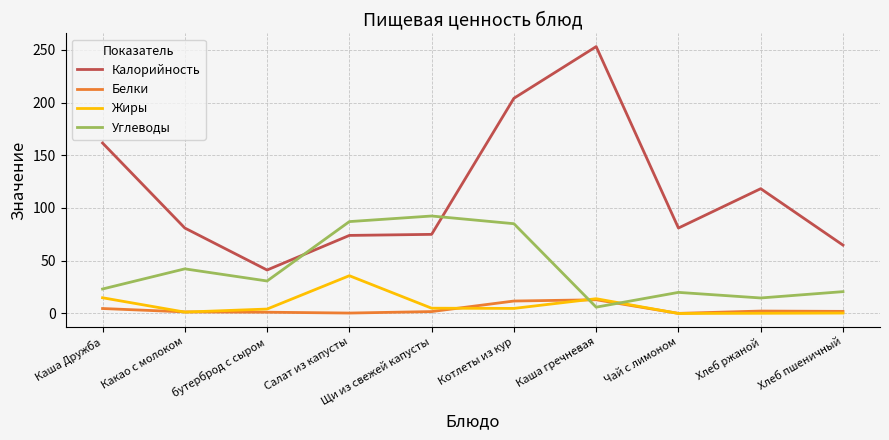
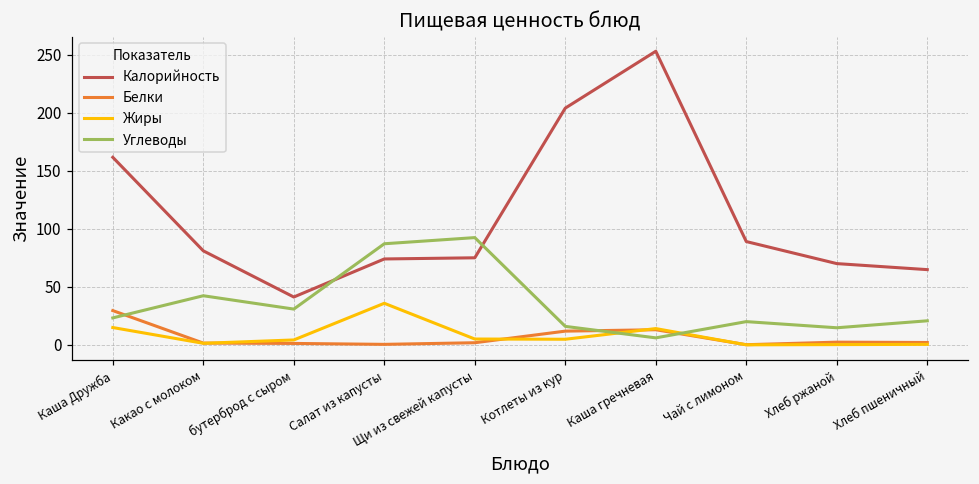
  {
    "Калорийность": {
      "Каша Дружба": 162,
      "Какао с молоком": 81,
      "бутерброд с сыром": 41,
      "Салат из капусты": 74,
      "Щи из свежей капусты": 75,
      "Котлеты из кур": 204,
      "Каша гречневая": 253,
-     "Чай с лимоном": 81,
-     "Хлеб ржаной": 118,
+     "Чай с лимоном": 89,
+     "Хлеб ржаной": 70,
      "Хлеб пшеничный": 65
    },
    "Белки": {
-     "Каша Дружба": 5,
+     "Каша Дружба": 30,
      "бутерброд с сыром": 1,
      "Салат из капусты": 0,
      "Щи из свежей капусты": 2,
      "Котлеты из кур": 12
    },
    "Жиры": {
      "Каша Дружба": 15,
      "бутерброд с сыром": 4,
      "Салат из капусты": 36,
      "Щи из свежей капусты": 5,
      "Котлеты из кур": 5
    },
    "Углеводы": {
      "Каша Дружба": 23,
      "Какао с молоком": 42,
      "бутерброд с сыром": 31,
      "Салат из капусты": 87,
      "Щи из свежей капусты": 92,
-     "Котлеты из кур": 85,
+     "Котлеты из кур": 16,
      "Каша гречневая": 6,
      "Чай с лимоном": 20,
      "Хлеб ржаной": 15,
      "Хлеб пшеничный": 21
    }
  }
